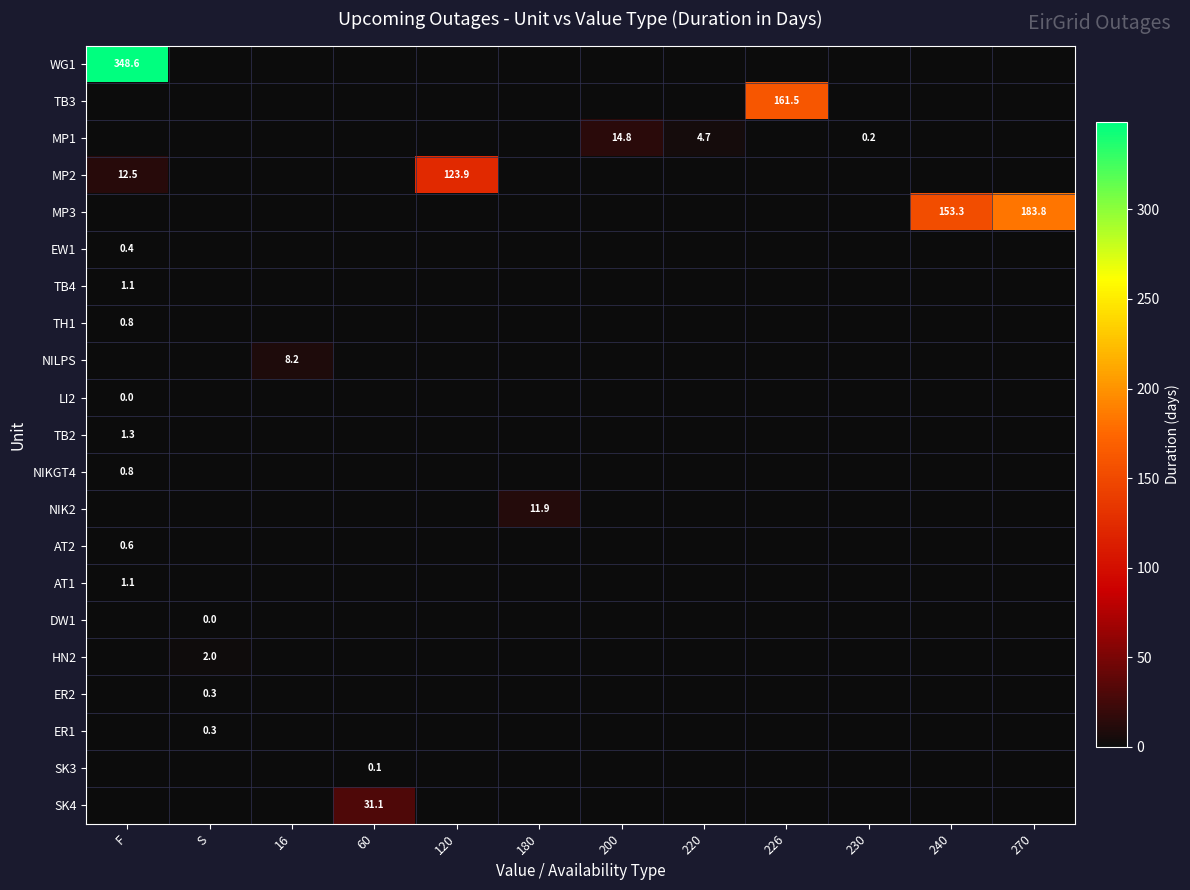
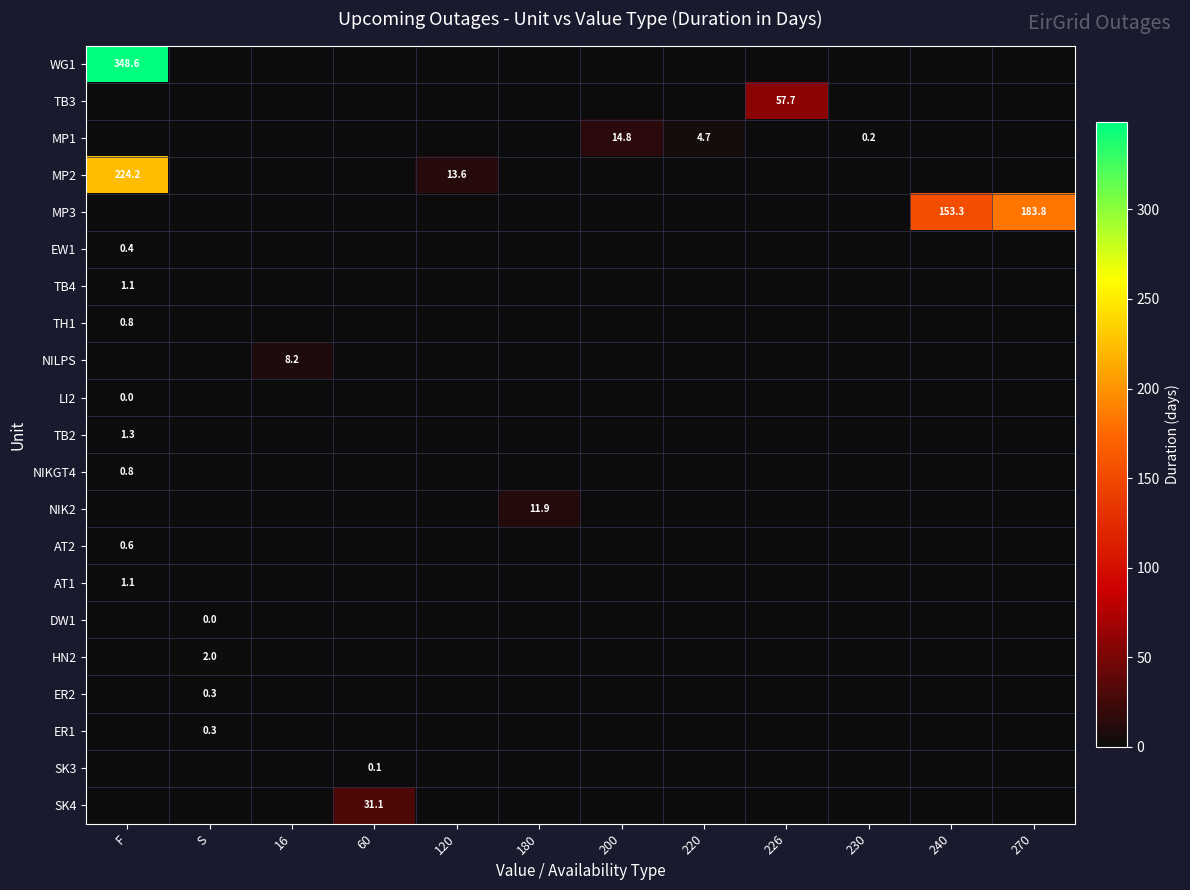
  {
    "WG1": {
      "F": 348.6
    },
    "TB3": {
-     "226": 161.5
+     "226": 57.7
    },
    "MP1": {
      "200": 14.8,
      "220": 4.7,
      "230": 0.2
    },
    "MP2": {
-     "F": 12.5,
-     "120": 123.9
+     "F": 224.2,
+     "120": 13.6
    },
    "MP3": {
      "240": 153.3,
      "270": 183.8
    },
    "EW1": {
      "F": 0.4
    },
    "TB4": {
      "F": 1.1
    },
    "TH1": {
      "F": 0.8
    },
    "NILPS": {
      "16": 8.2
    },
    "LI2": {
      "F": 0.0
    },
    "TB2": {
      "F": 1.3
    },
    "NIKGT4": {
      "F": 0.8
    },
    "NIK2": {
      "180": 11.9
    },
    "AT2": {
      "F": 0.6
    },
    "AT1": {
      "F": 1.1
    },
    "DW1": {
      "S": 0.0
    },
    "HN2": {
      "S": 2.0
    },
    "ER2": {
      "S": 0.3
    },
    "ER1": {
      "S": 0.3
    },
    "SK3": {
      "60": 0.1
    },
    "SK4": {
      "60": 31.1
    }
  }
